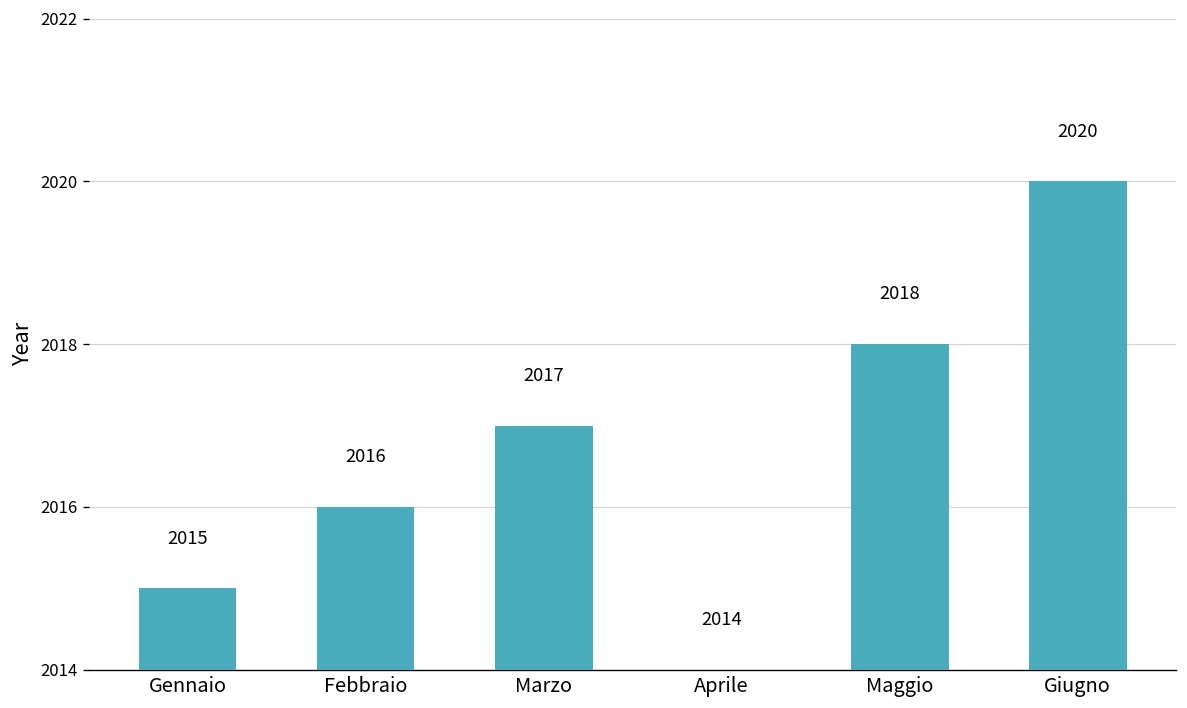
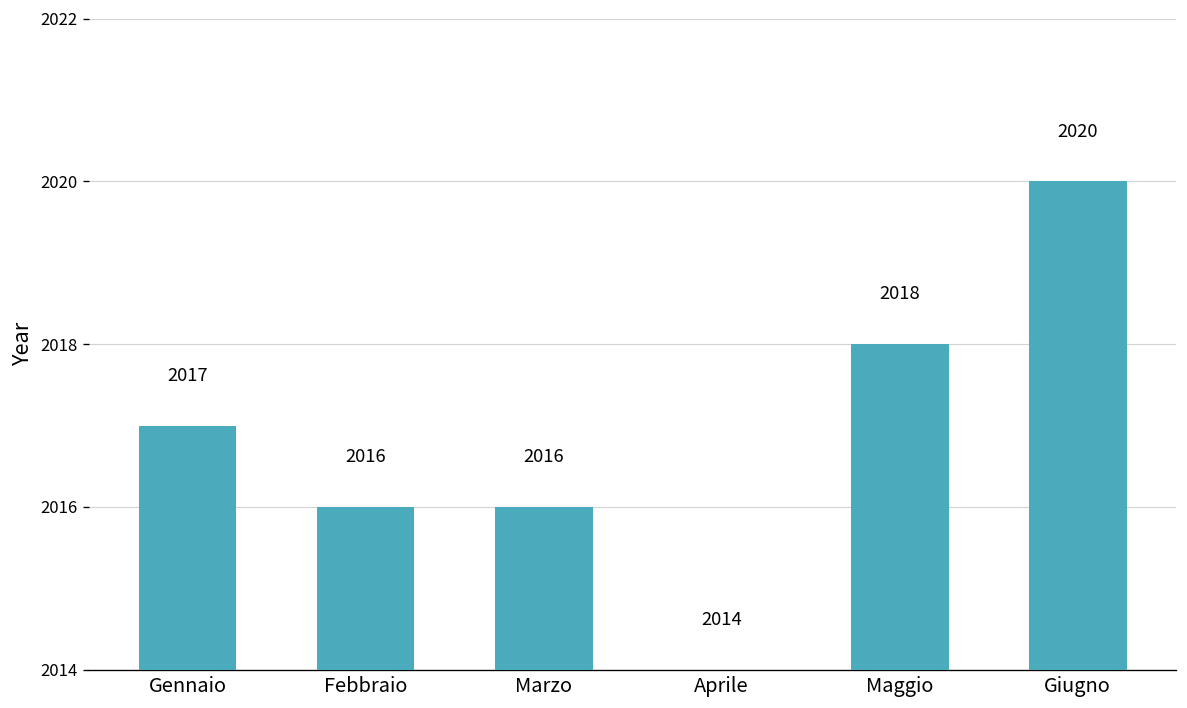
  {
-   "Gennaio": 2015,
-   "Marzo": 2017
+   "Gennaio": 2017,
+   "Marzo": 2016
  }
